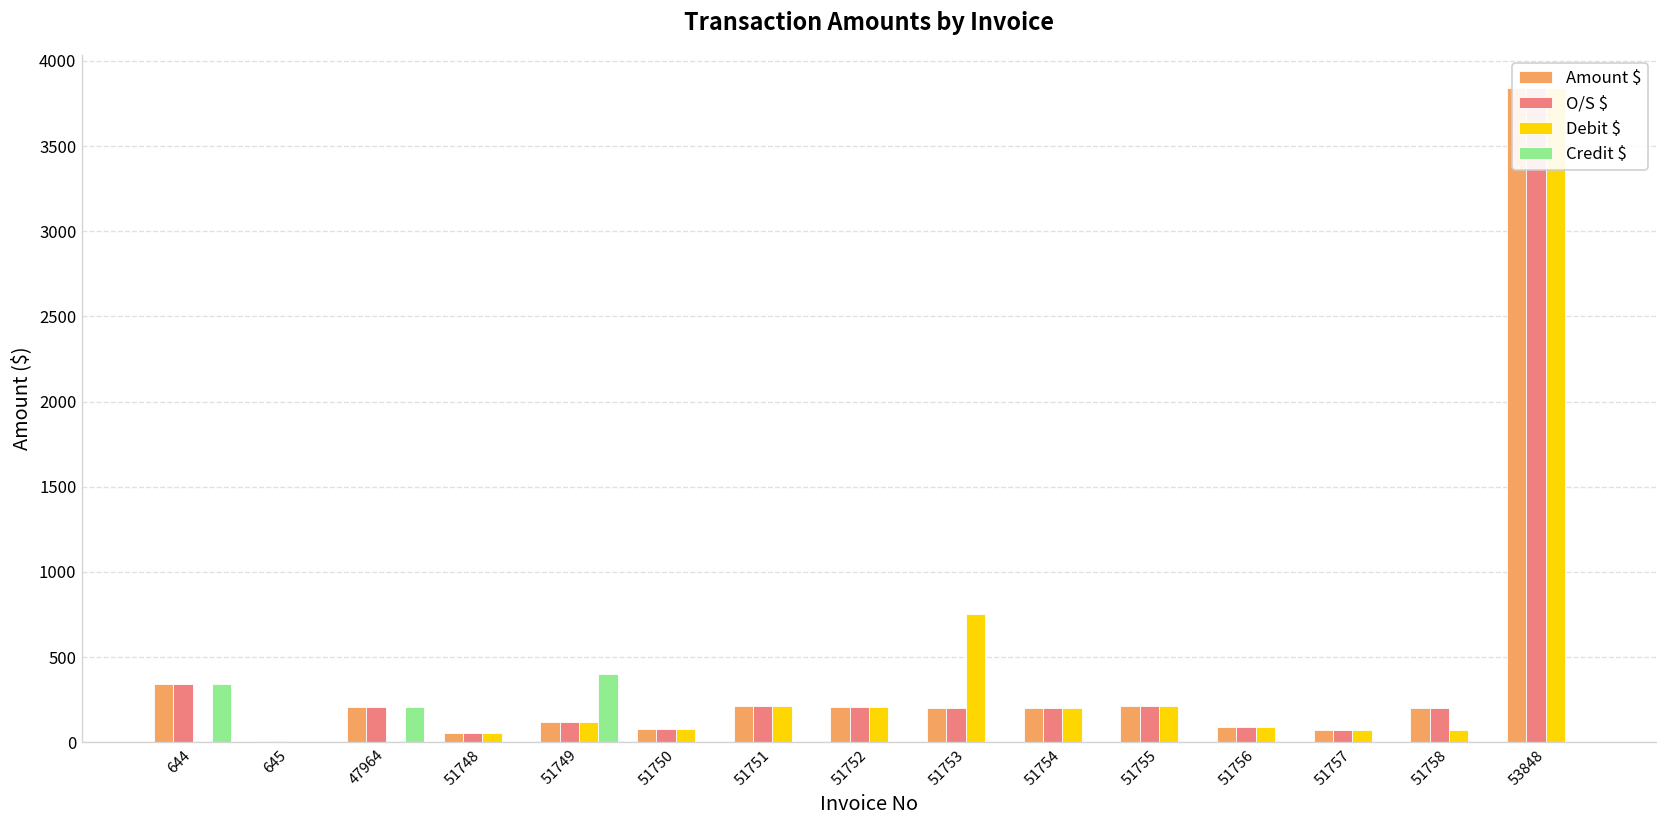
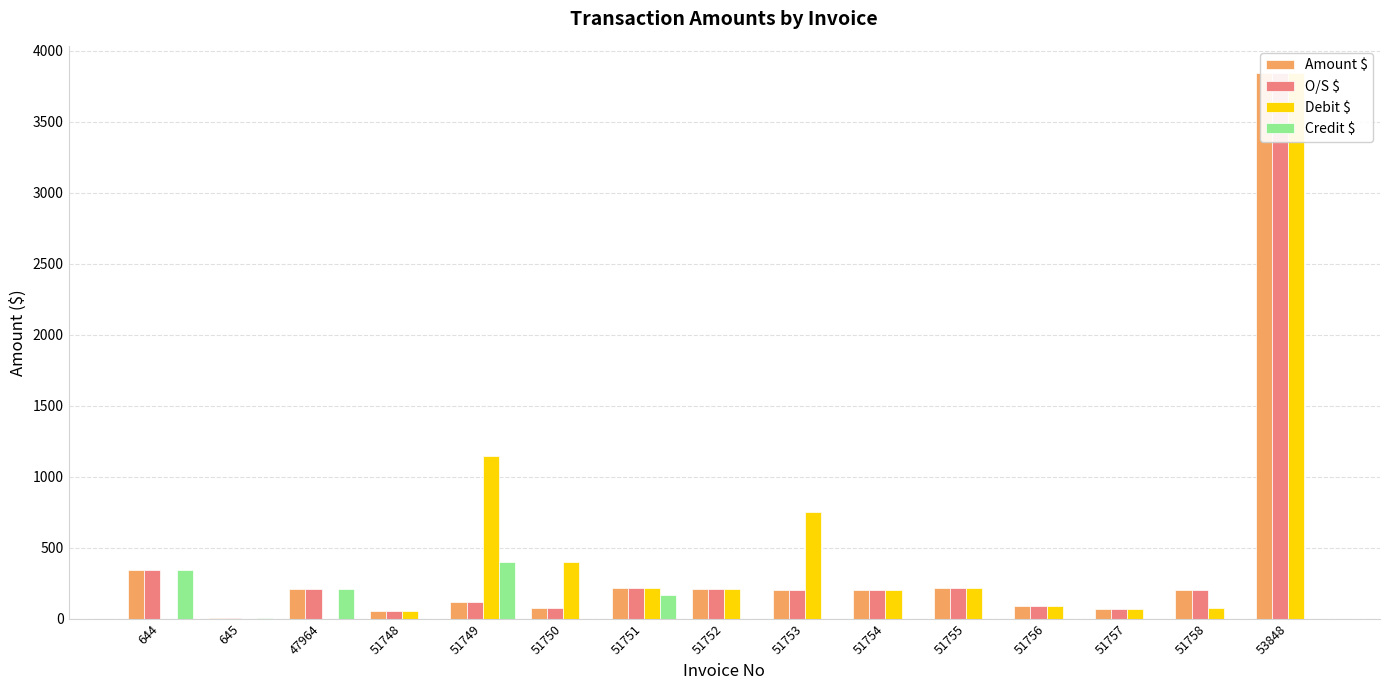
  {
    "Debit $": {
      "644": 0,
      "645": 0,
      "47964": 0,
      "51748": 50,
-     "51749": 120,
-     "51750": 80,
+     "51749": 1140,
+     "51750": 400,
      "51751": 210,
      "51752": 210,
      "51753": 750,
      "51754": 200,
      "51755": 210,
      "51756": 90,
      "51757": 70,
      "51758": 70
    },
    "Credit $": {
      "644": 340,
      "47964": 210,
      "51748": 0,
      "51749": 400,
      "51750": 0,
-     "51751": 0,
+     "51751": 170,
      "51752": 0,
      "51753": 0,
      "51754": 0,
      "51755": 0,
      "51756": 0,
      "51757": 0,
      "51758": 0,
      "53848": 0
    }
  }
